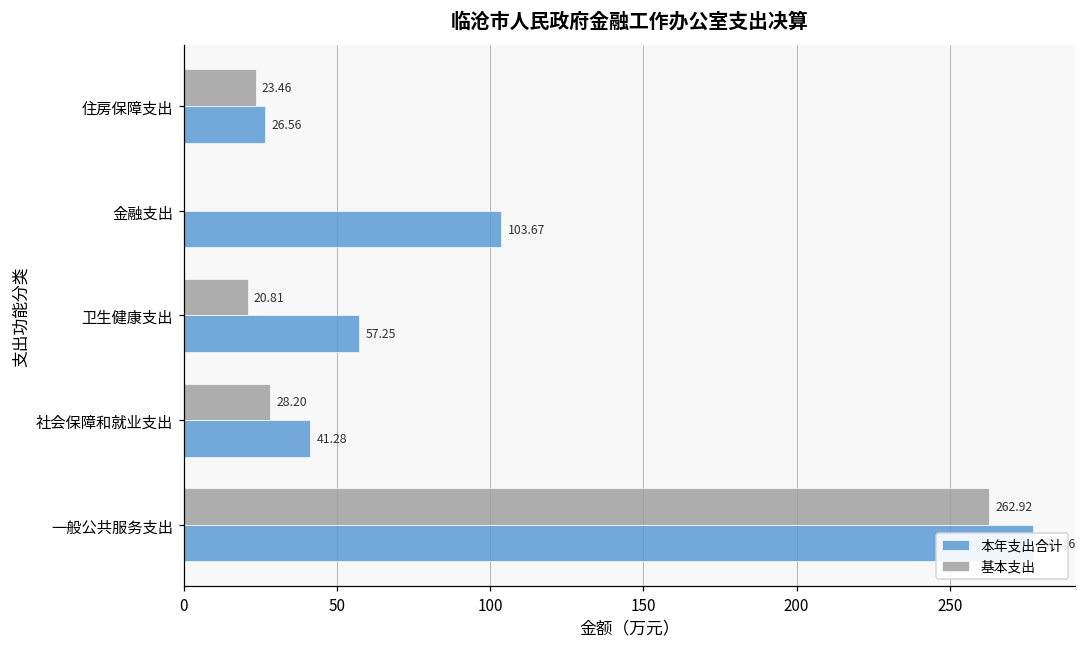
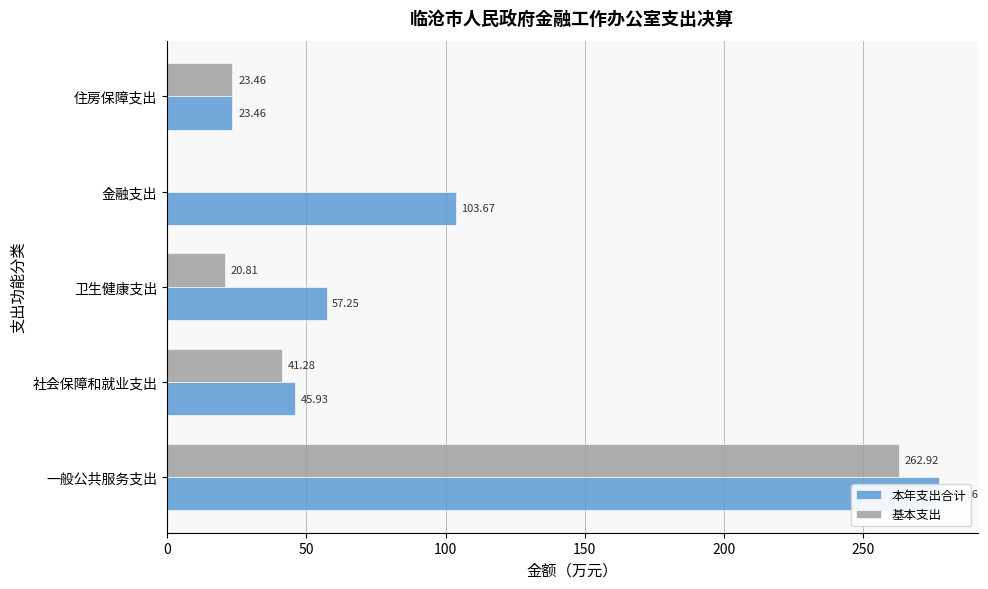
  {
    "本年支出合计": {
-     "住房保障支出": 26.56,
+     "住房保障支出": 23.46,
      "金融支出": 103.67,
      "卫生健康支出": 57.25,
-     "社会保障和就业支出": 41.28
+     "社会保障和就业支出": 45.93
    },
    "基本支出": {
      "住房保障支出": 23.46,
      "卫生健康支出": 20.81,
-     "社会保障和就业支出": 28.20,
+     "社会保障和就业支出": 41.28,
      "一般公共服务支出": 262.92
    }
  }
